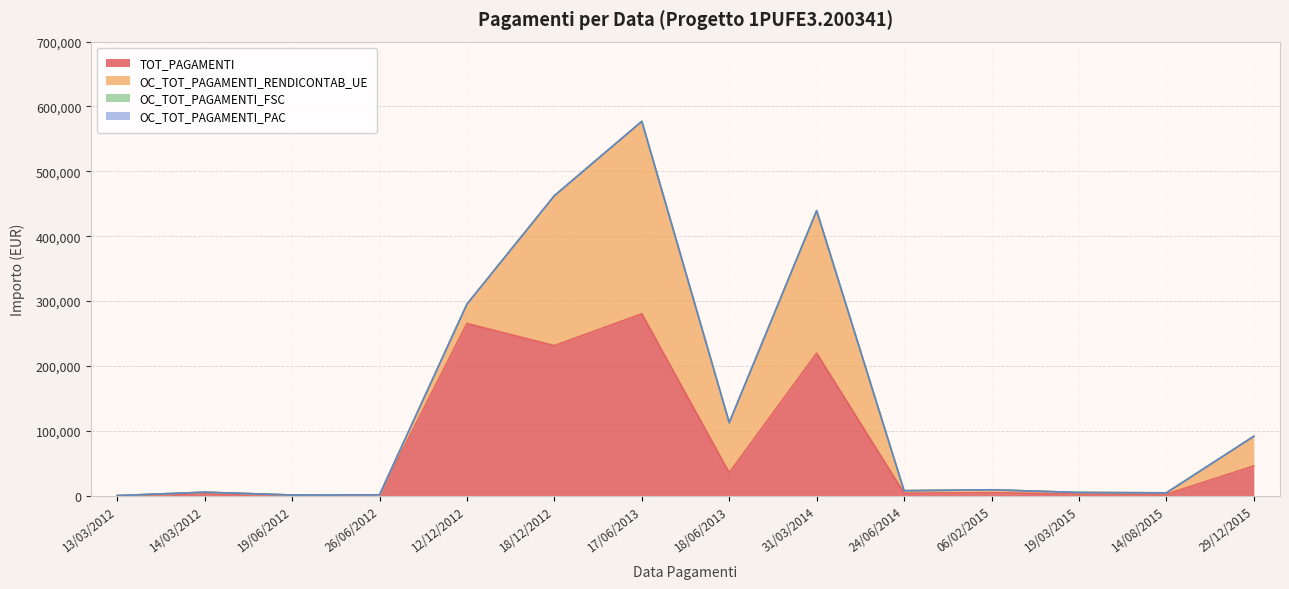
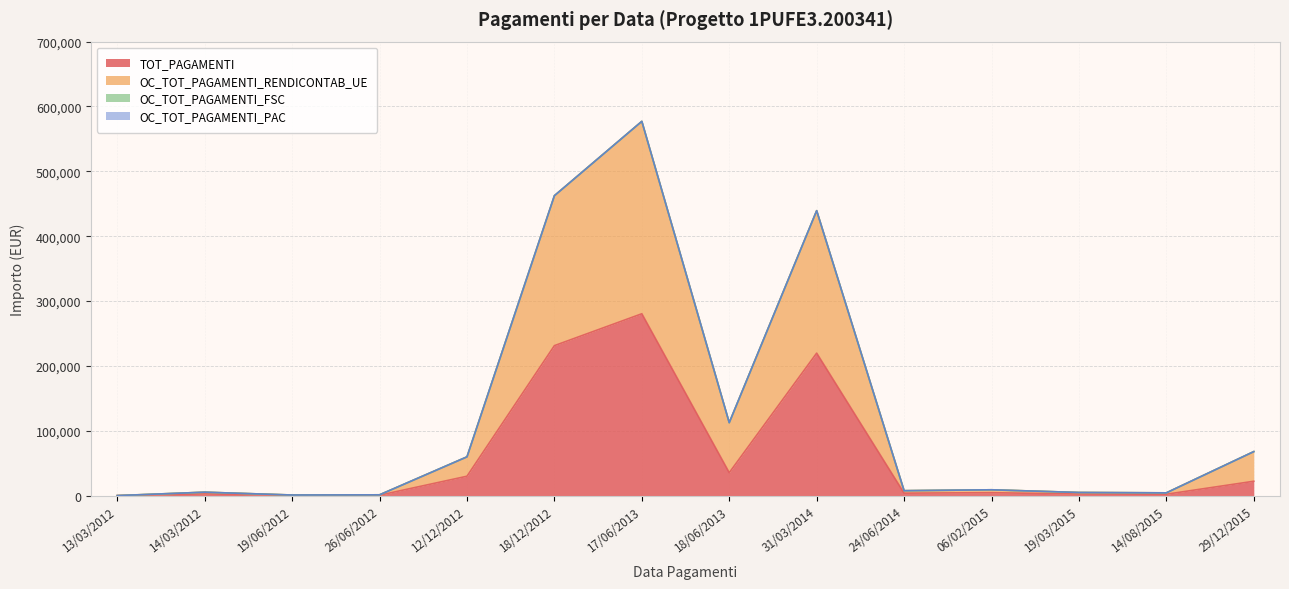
  {
    "TOT_PAGAMENTI": {
-     "12/12/2012": "270,000",
+     "12/12/2012": "30,000",
      "18/12/2012": "230,000",
      "17/06/2013": "280,000",
      "18/06/2013": "40,000",
      "31/03/2014": "220,000",
      "06/02/2015": "0",
-     "29/12/2015": "50,000"
+     "29/12/2015": "20,000"
    },
    "OC_TOT_PAGAMENTI_PAC": {
      "06/02/2015": "0"
    }
  }
